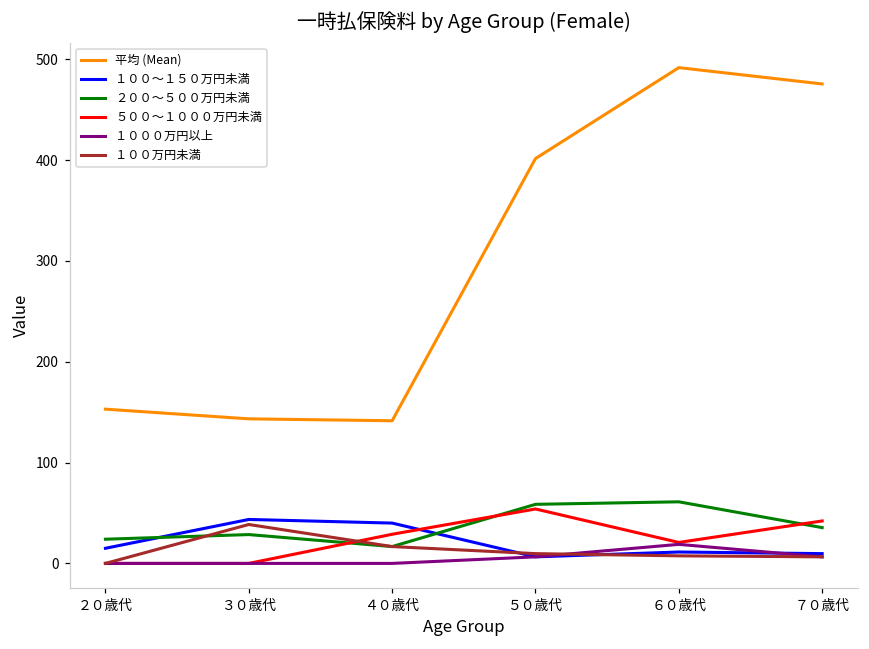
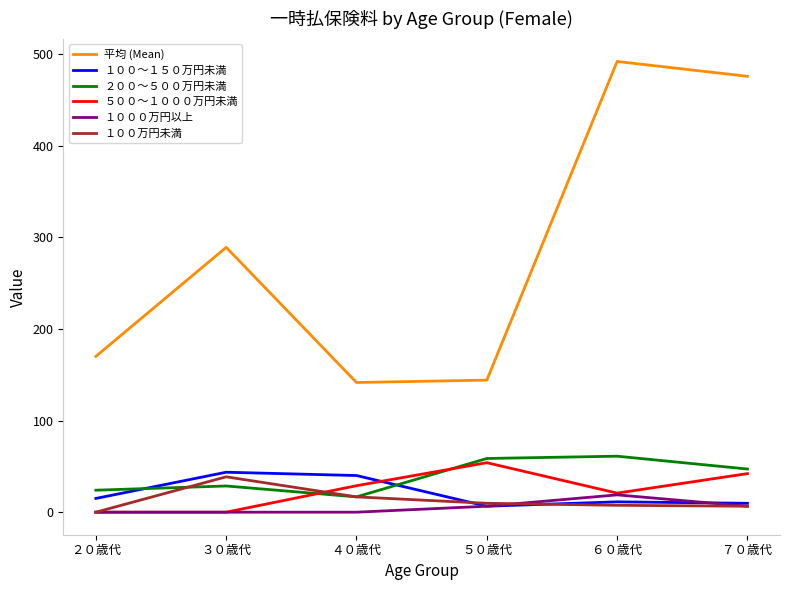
  {
    "平均 (Mean)": {
-     "２０歳代": 150,
-     "３０歳代": 140,
+     "２０歳代": 170,
+     "３０歳代": 290,
      "４０歳代": 140,
-     "５０歳代": 400,
+     "５０歳代": 140,
      "６０歳代": 490,
      "７０歳代": 480
    },
    "１００～１５０万円未満": {
      "２０歳代": 20,
      "３０歳代": 40,
      "４０歳代": 40,
      "６０歳代": 10,
      "７０歳代": 10
    },
    "２００～５００万円未満": {
      "２０歳代": 20,
      "３０歳代": 30,
      "５０歳代": 60,
      "６０歳代": 60,
-     "７０歳代": 40
+     "７０歳代": 50
    },
    "５００～１０００万円未満": {
      "４０歳代": 30,
      "５０歳代": 50,
      "７０歳代": 40
    },
    "１０００万円以上": {
      "４０歳代": 0
    },
    "１００万円未満": {
      "３０歳代": 40,
      "５０歳代": 10,
      "６０歳代": 10
    }
  }
